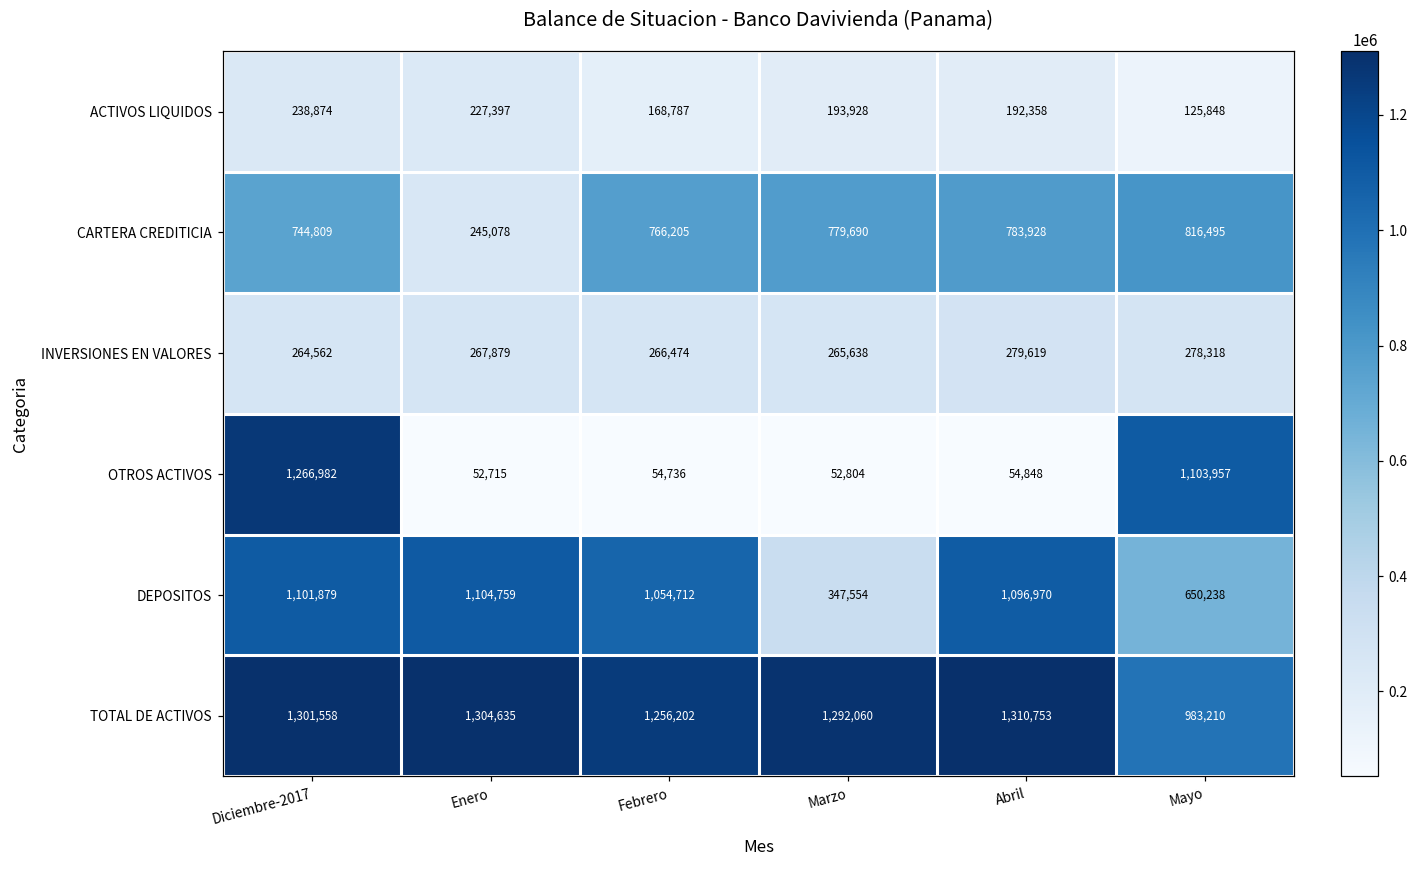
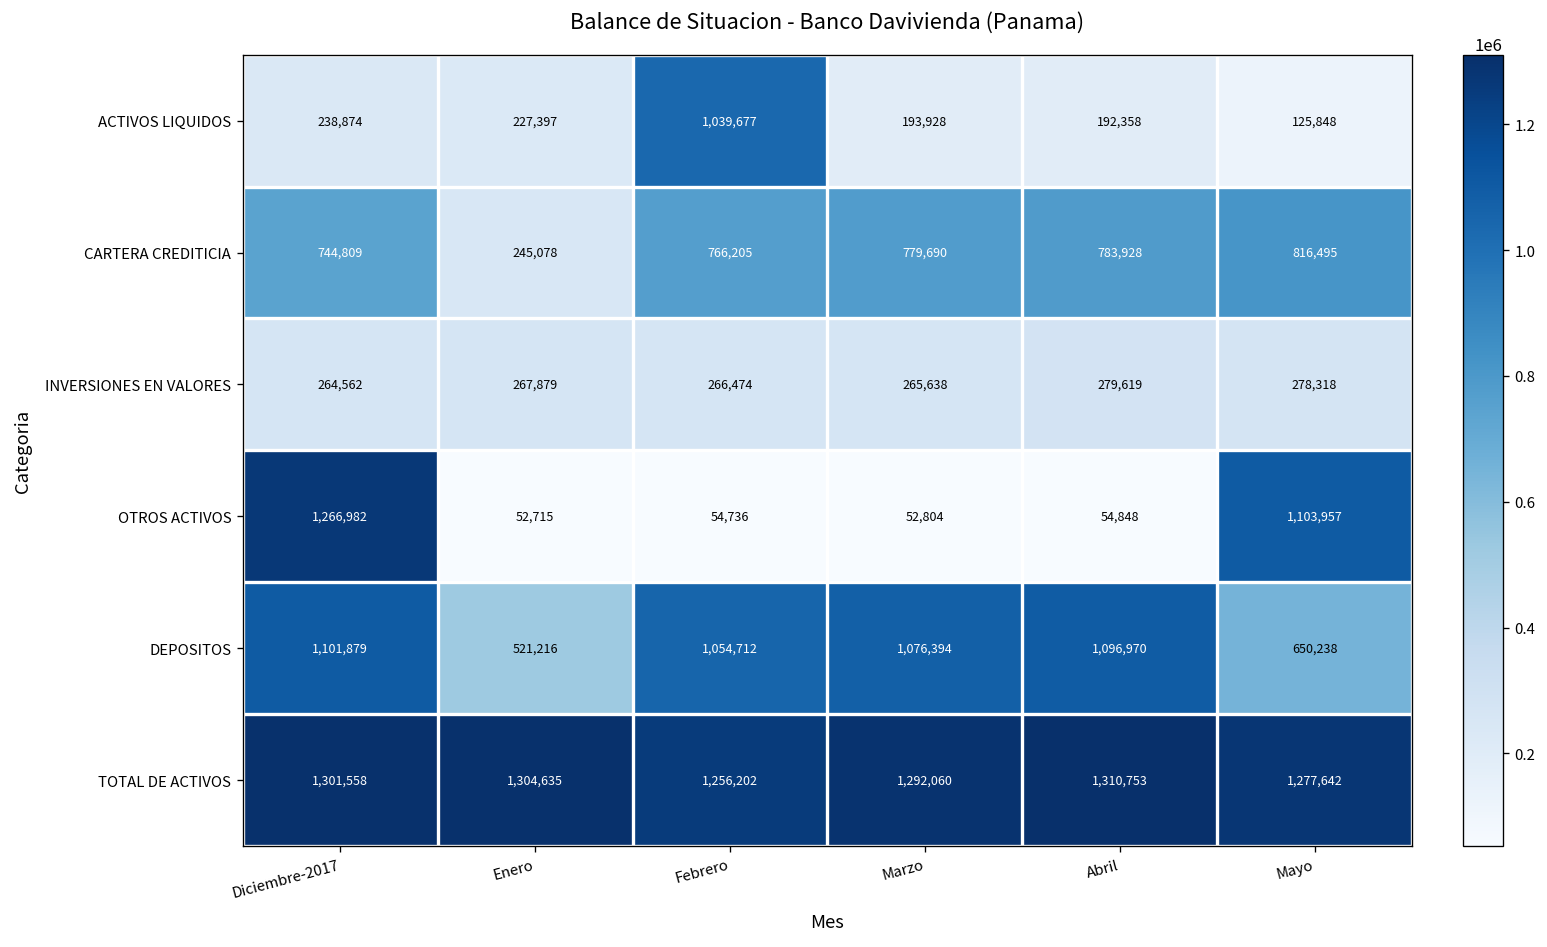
  {
    "ACTIVOS LIQUIDOS": {
      "Diciembre-2017": "238,874",
      "Enero": "227,397",
-     "Febrero": "168,787",
+     "Febrero": "1,039,677",
      "Marzo": "193,928",
      "Abril": "192,358",
      "Mayo": "125,848"
    },
    "CARTERA CREDITICIA": {
      "Diciembre-2017": "744,809",
      "Enero": "245,078",
      "Febrero": "766,205",
      "Marzo": "779,690",
      "Abril": "783,928",
      "Mayo": "816,495"
    },
    "INVERSIONES EN VALORES": {
      "Diciembre-2017": "264,562",
      "Enero": "267,879",
      "Febrero": "266,474",
      "Marzo": "265,638",
      "Abril": "279,619",
      "Mayo": "278,318"
    },
    "OTROS ACTIVOS": {
      "Diciembre-2017": "1,266,982",
      "Enero": "52,715",
      "Febrero": "54,736",
      "Marzo": "52,804",
      "Abril": "54,848",
      "Mayo": "1,103,957"
    },
    "DEPOSITOS": {
      "Diciembre-2017": "1,101,879",
-     "Enero": "1,104,759",
+     "Enero": "521,216",
      "Febrero": "1,054,712",
-     "Marzo": "347,554",
+     "Marzo": "1,076,394",
      "Abril": "1,096,970",
      "Mayo": "650,238"
    },
    "TOTAL DE ACTIVOS": {
      "Diciembre-2017": "1,301,558",
      "Enero": "1,304,635",
      "Febrero": "1,256,202",
      "Marzo": "1,292,060",
      "Abril": "1,310,753",
-     "Mayo": "983,210"
+     "Mayo": "1,277,642"
    }
  }
